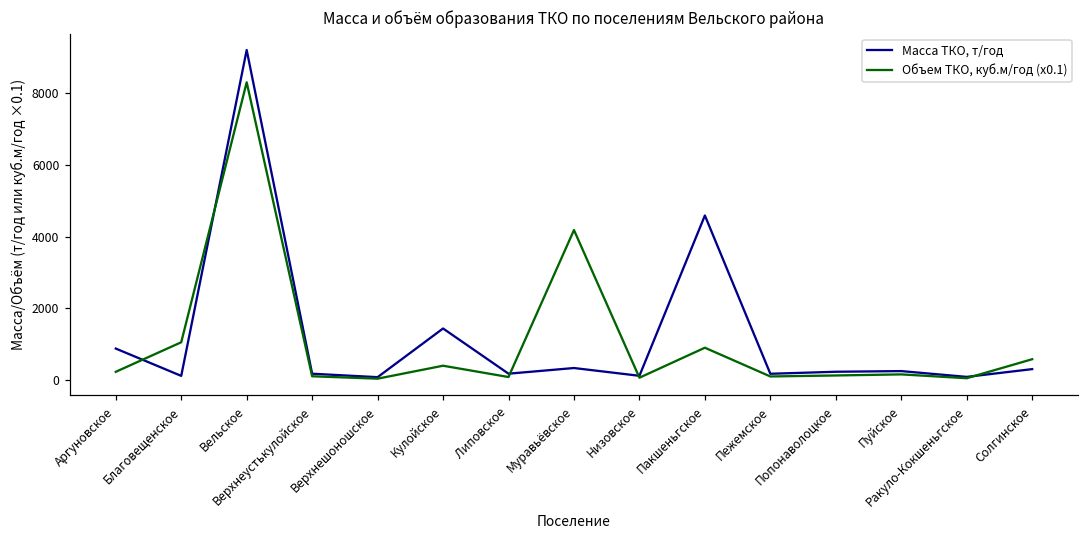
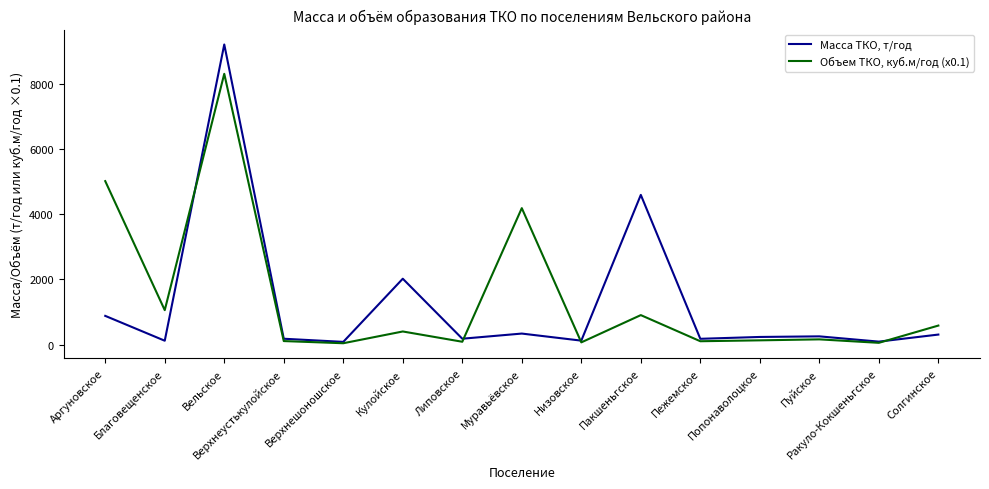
  {
    "Масса ТКО, т/год": {
      "Аргуновское": 900,
      "Благовещенское": 100,
      "Вельское": 9200,
-     "Кулойское": 1400,
+     "Кулойское": 2000,
      "Липовское": 200,
      "Муравьёвское": 300,
      "Пакшеньгское": 4600,
      "Попонаволоцкое": 200,
      "Пуйское": 300,
      "Солгинское": 300
    },
    "Объем ТКО, куб.м/год (x0.1)": {
-     "Аргуновское": 200,
+     "Аргуновское": 5000,
      "Благовещенское": 1100,
      "Вельское": 8300,
      "Кулойское": 400,
      "Липовское": 100,
      "Муравьёвское": 4200,
      "Пакшеньгское": 900,
      "Попонаволоцкое": 100,
      "Пуйское": 200,
      "Солгинское": 600
    }
  }
